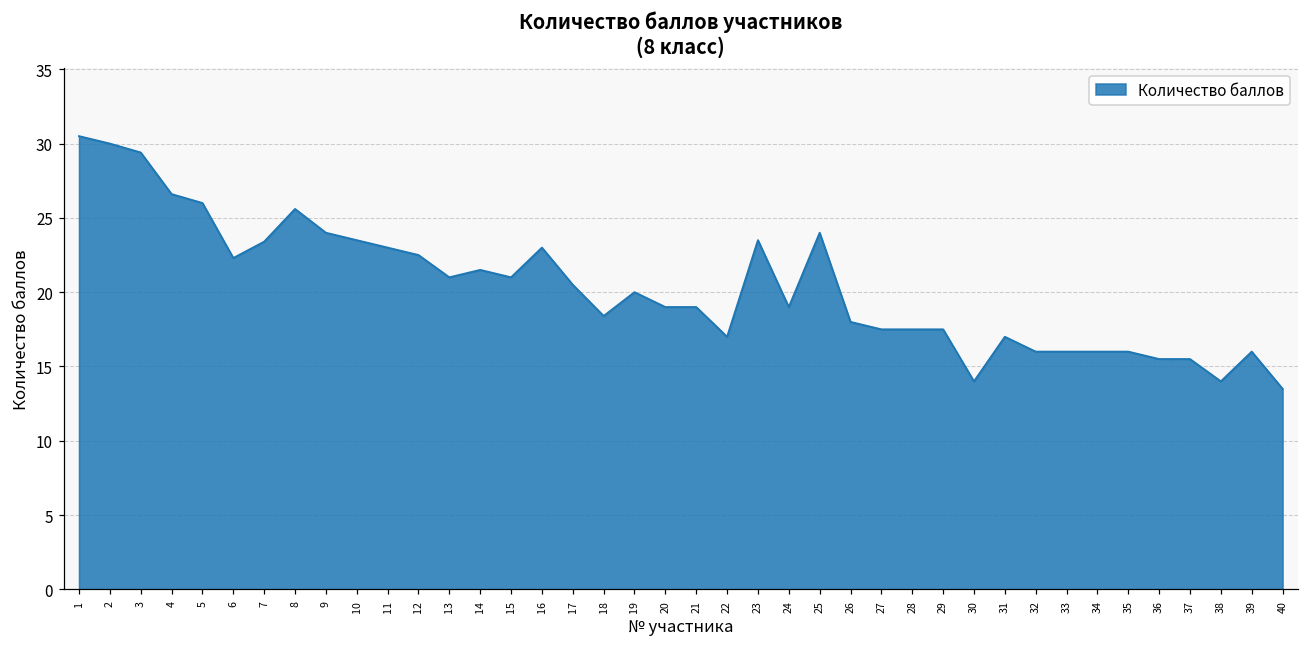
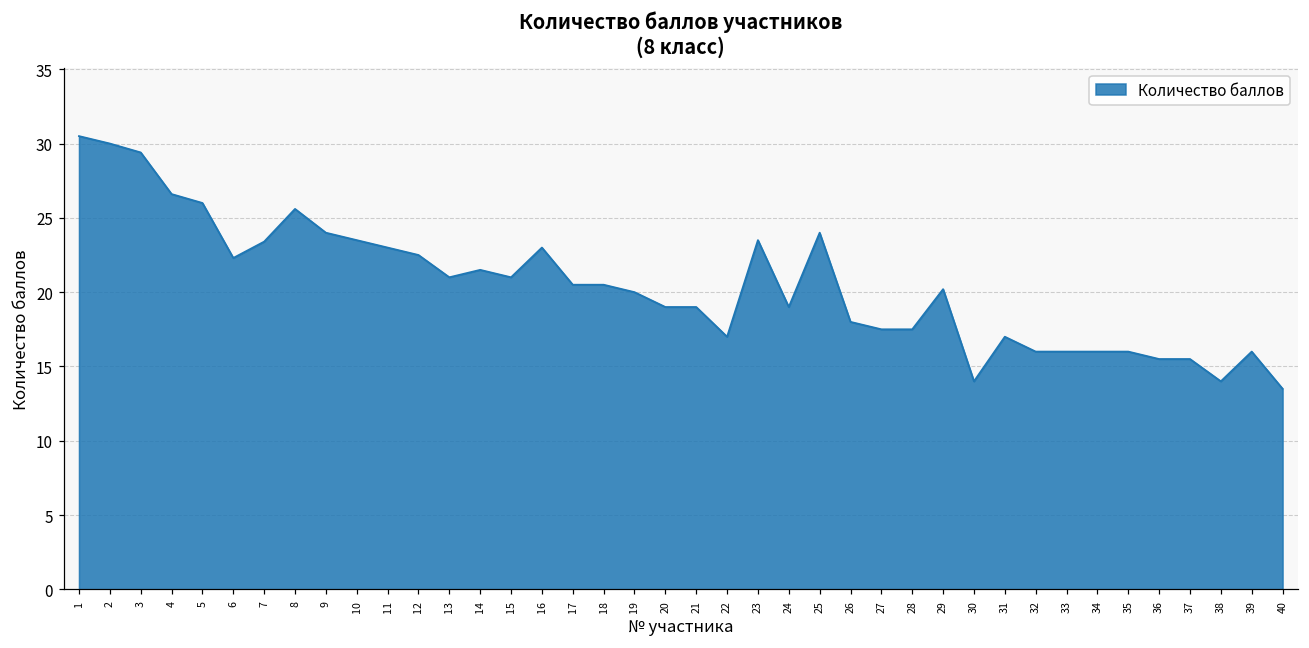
  {
    "1": 30.5,
    "2": 30.0,
    "3": 29.4,
    "4": 26.6,
    "5": 26.0,
    "6": 22.3,
    "7": 23.4,
    "8": 25.6,
    "9": 24.0,
    "10": 23.5,
    "11": 23.0,
    "12": 22.5,
    "13": 21.0,
    "14": 21.5,
    "15": 21.0,
    "16": 23.0,
    "17": 20.5,
-   "18": 18.4,
+   "18": 20.5,
    "19": 20.0,
    "20": 19.0,
    "21": 19.0,
    "22": 17.0,
    "23": 23.5,
    "24": 19.0,
    "25": 24.0,
    "26": 18.0,
    "27": 17.5,
    "28": 17.5,
-   "29": 17.5,
+   "29": 20.2,
    "30": 14.0,
    "31": 17.0,
    "32": 16.0,
    "33": 16.0,
    "34": 16.0,
    "35": 16.0,
    "36": 15.5,
    "37": 15.5,
    "38": 14.0,
    "39": 16.0,
    "40": 13.5
  }
